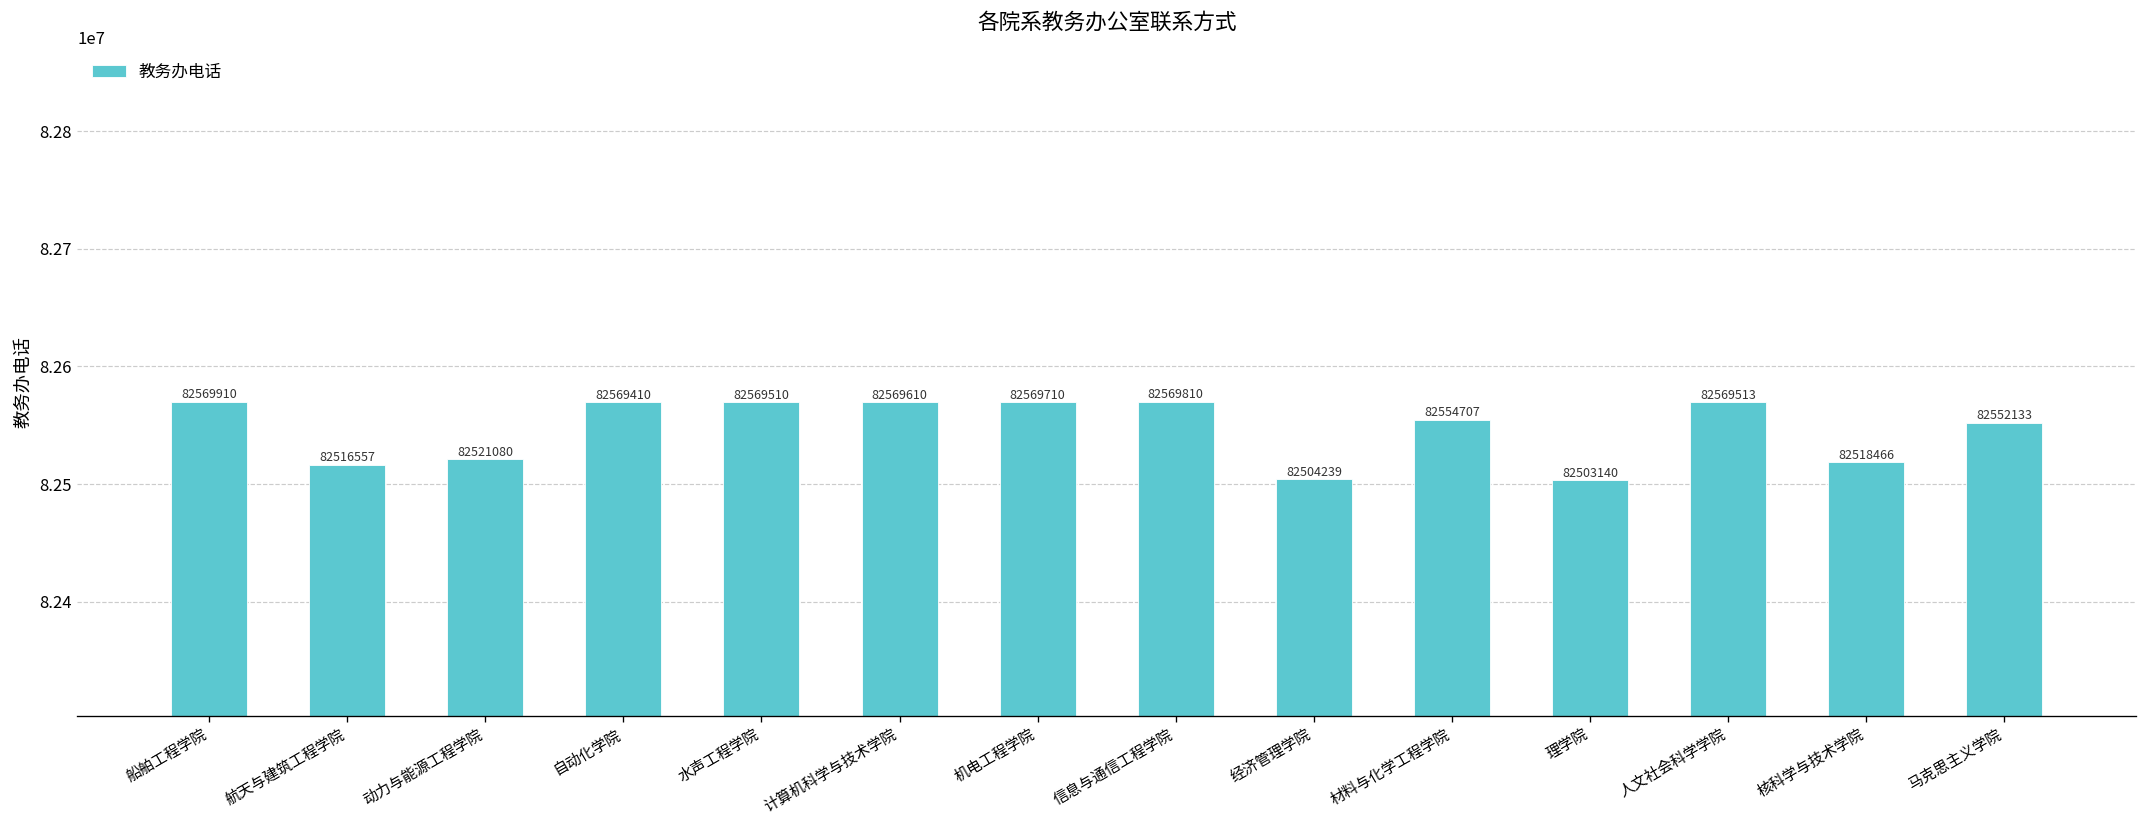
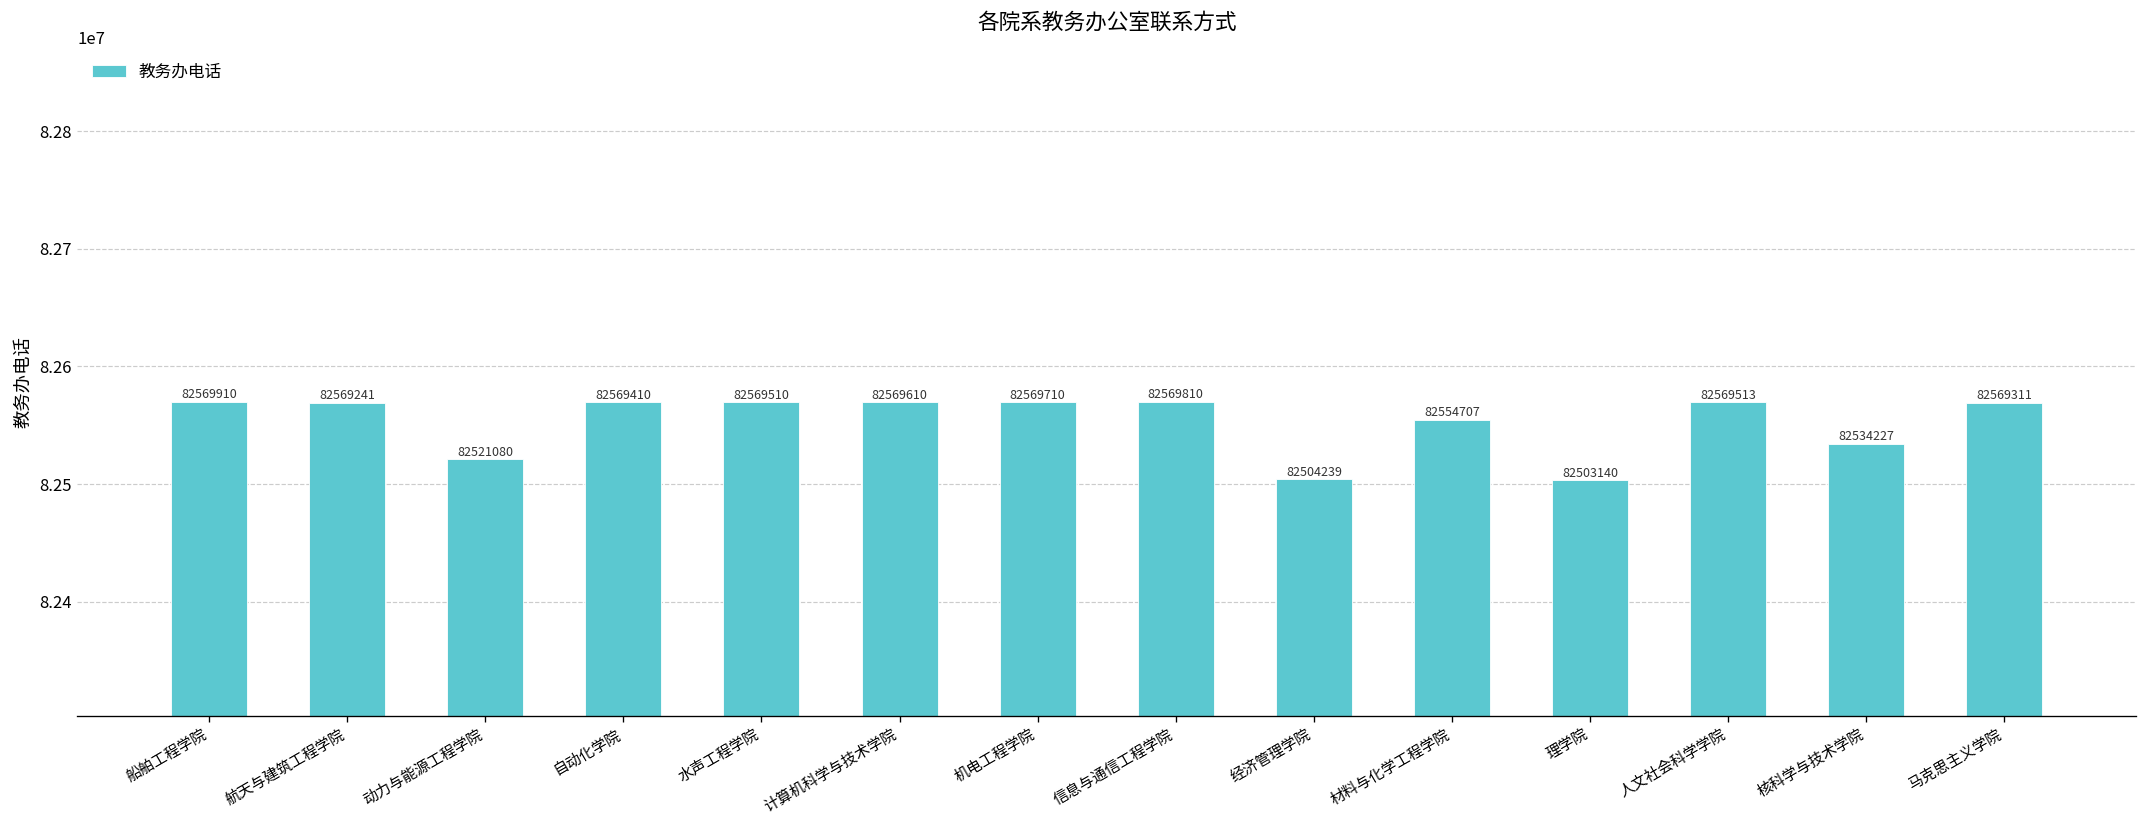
  {
    "船舶工程学院": 82569910,
-   "航天与建筑工程学院": 82516557,
+   "航天与建筑工程学院": 82569241,
    "动力与能源工程学院": 82521080,
    "自动化学院": 82569410,
    "水声工程学院": 82569510,
    "计算机科学与技术学院": 82569610,
    "机电工程学院": 82569710,
    "信息与通信工程学院": 82569810,
    "经济管理学院": 82504239,
    "材料与化学工程学院": 82554707,
    "理学院": 82503140,
    "人文社会科学学院": 82569513,
-   "核科学与技术学院": 82518466,
-   "马克思主义学院": 82552133
+   "核科学与技术学院": 82534227,
+   "马克思主义学院": 82569311
  }
